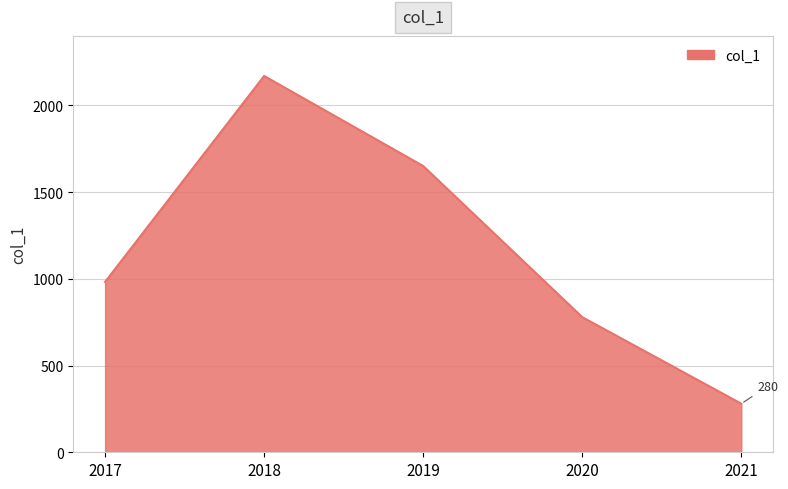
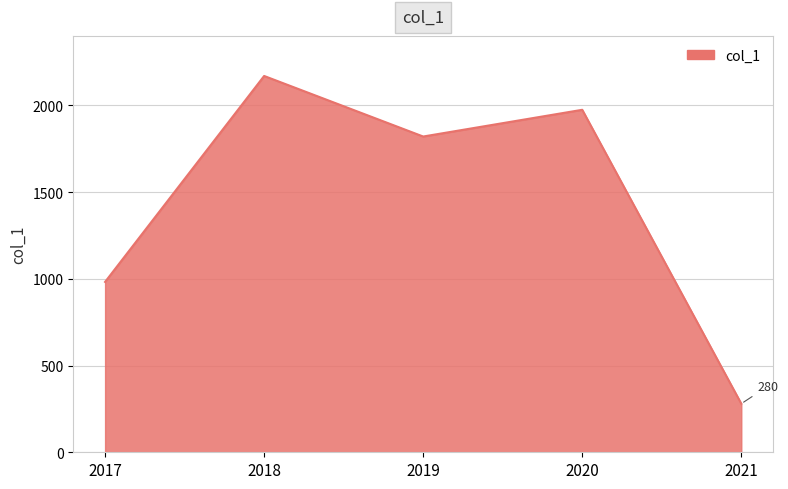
  {
    "2017": 980,
    "2018": 2170,
-   "2019": 1650,
-   "2020": 780
+   "2019": 1820,
+   "2020": 1970
  }
